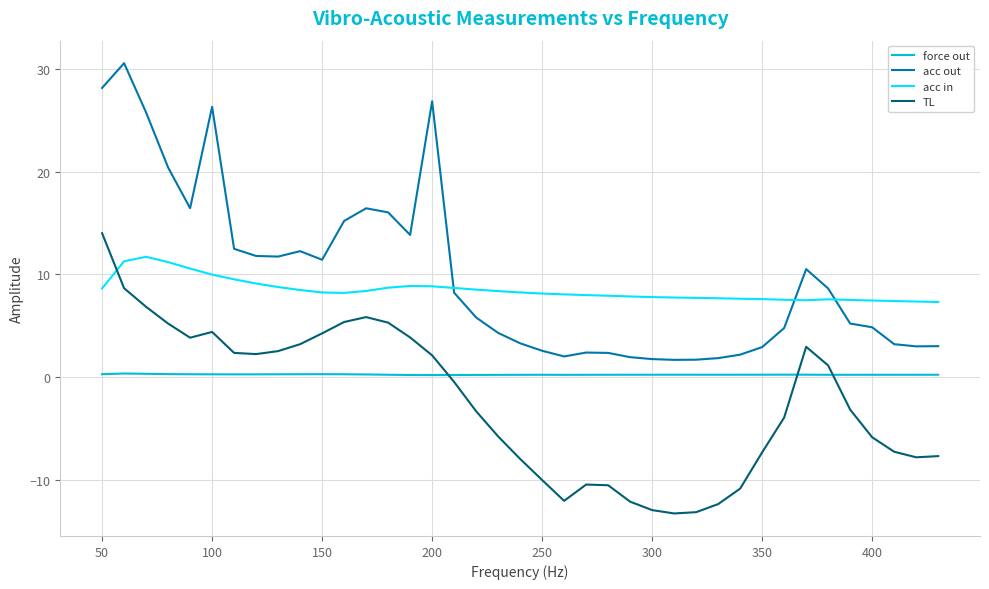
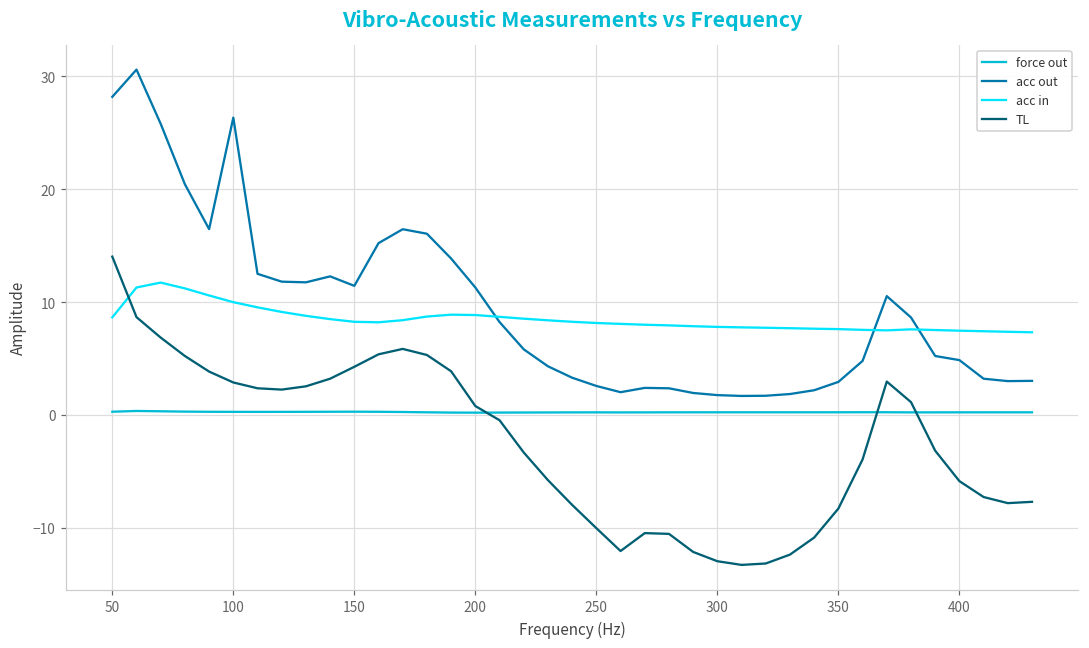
  {
    "acc out": {
      "50": 28.2,
      "100": 26.3,
      "150": 11.4,
-     "200": 26.9,
+     "200": 11.3,
      "250": 2.6,
      "300": 1.8,
      "350": 2.9,
      "400": 4.9
    },
    "TL": {
      "50": 14.0,
-     "100": 4.4,
+     "100": 2.9,
      "150": 4.3,
-     "200": 2.1,
+     "200": 0.8,
      "250": -10.0,
      "300": -13.0,
-     "350": -7.3,
+     "350": -8.3,
      "400": -5.9
    }
  }
